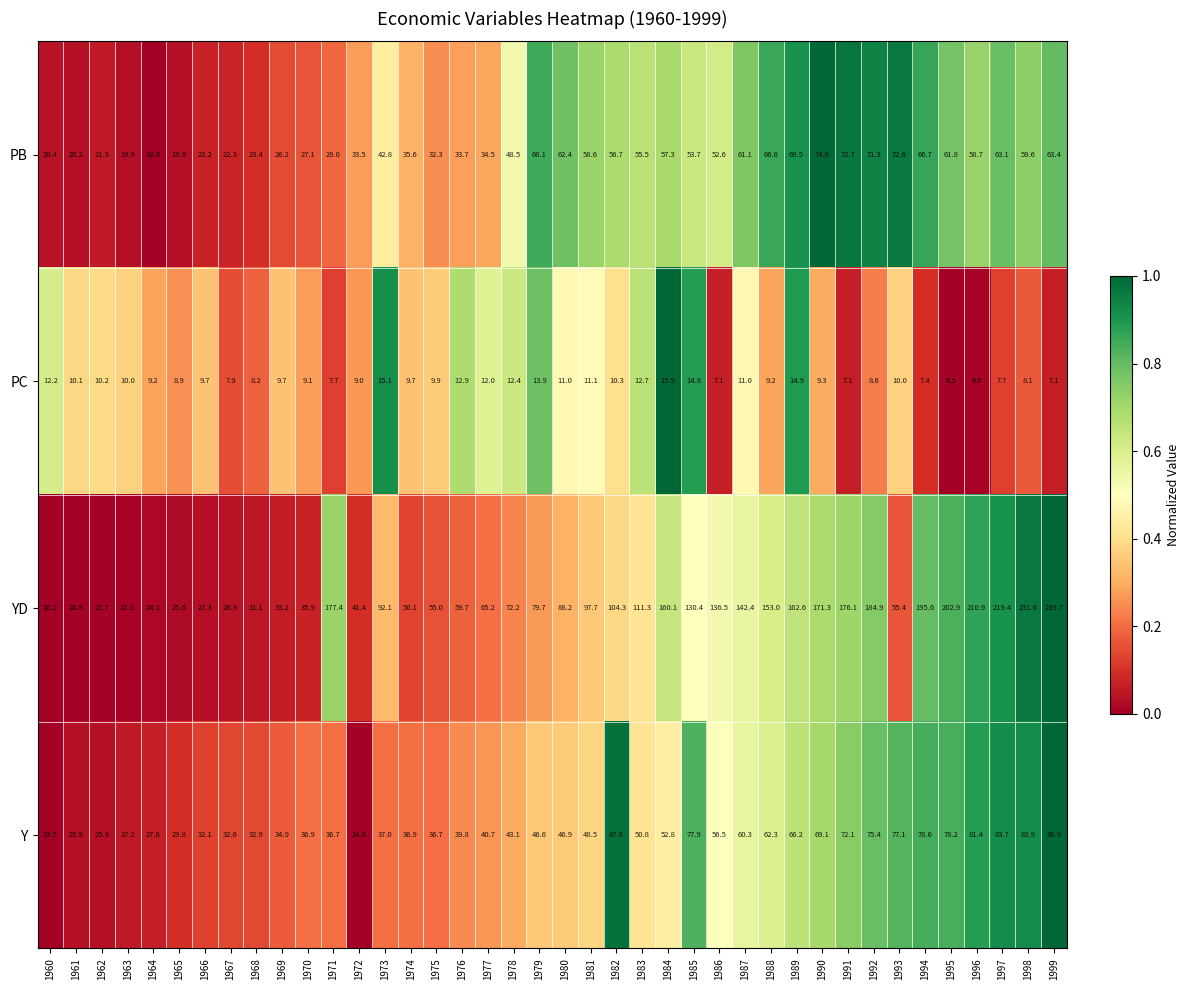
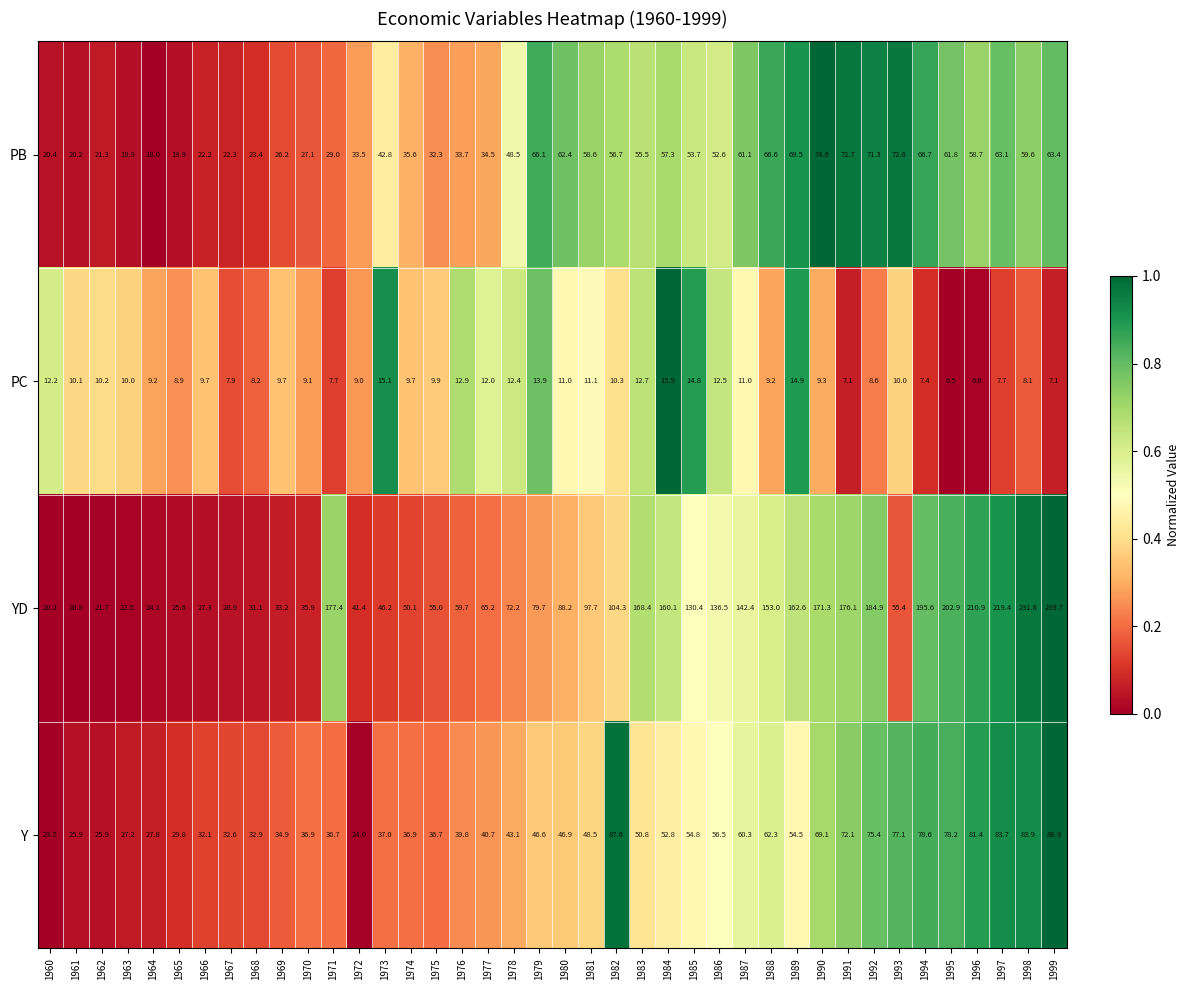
  {
    "PB": {
      "1960": 20.4,
      "1961": 20.2,
      "1962": 21.3,
      "1963": 19.9,
      "1964": 18.0,
      "1965": 19.9,
      "1966": 22.2,
      "1967": 22.3,
      "1968": 23.4,
      "1969": 26.2,
      "1970": 27.1,
      "1971": 29.0,
      "1972": 33.5,
      "1973": 42.8,
      "1974": 35.6,
      "1975": 32.3,
      "1976": 33.7,
      "1977": 34.5,
      "1978": 48.5,
      "1979": 66.1,
      "1980": 62.4,
      "1981": 58.6,
      "1982": 56.7,
      "1983": 55.5,
      "1984": 57.3,
      "1985": 53.7,
      "1986": 52.6,
      "1987": 61.1,
      "1988": 66.6,
      "1989": 69.5,
      "1990": 74.6,
      "1991": 72.7,
      "1992": 71.3,
      "1993": 72.6,
      "1994": 66.7,
      "1995": 61.8,
      "1996": 58.7,
      "1997": 63.1,
      "1998": 59.6,
      "1999": 63.4
    },
    "PC": {
      "1960": 12.2,
      "1961": 10.1,
      "1962": 10.2,
      "1963": 10.0,
      "1964": 9.2,
      "1965": 8.9,
      "1966": 9.7,
      "1967": 7.9,
      "1968": 8.2,
      "1969": 9.7,
      "1970": 9.1,
      "1971": 7.7,
      "1972": 9.0,
      "1973": 15.1,
      "1974": 9.7,
      "1975": 9.9,
      "1976": 12.9,
      "1977": 12.0,
      "1978": 12.4,
      "1979": 13.9,
      "1980": 11.0,
      "1981": 11.1,
      "1982": 10.3,
      "1983": 12.7,
      "1984": 15.9,
      "1985": 14.8,
-     "1986": 7.1,
+     "1986": 12.5,
      "1987": 11.0,
      "1988": 9.2,
      "1989": 14.9,
      "1990": 9.3,
      "1991": 7.1,
      "1992": 8.6,
      "1993": 10.0,
      "1994": 7.4,
      "1995": 6.5,
      "1996": 6.6,
      "1997": 7.7,
      "1998": 8.1,
      "1999": 7.1
    },
    "YD": {
      "1960": 20.2,
      "1961": 20.8,
      "1962": 21.7,
      "1963": 22.5,
      "1964": 24.1,
      "1965": 25.6,
      "1966": 27.3,
      "1967": 28.9,
      "1968": 31.1,
      "1969": 33.2,
      "1970": 35.9,
      "1971": 177.4,
      "1972": 41.4,
-     "1973": 92.1,
+     "1973": 46.2,
      "1974": 50.1,
      "1975": 55.0,
      "1976": 59.7,
      "1977": 65.2,
      "1978": 72.2,
      "1979": 79.7,
      "1980": 88.2,
      "1981": 97.7,
      "1982": 104.3,
-     "1983": 111.3,
+     "1983": 168.4,
      "1984": 160.1,
      "1985": 130.4,
      "1986": 136.5,
      "1987": 142.4,
      "1988": 153.0,
      "1989": 162.6,
      "1990": 171.3,
      "1991": 176.1,
      "1992": 184.9,
      "1993": 55.4,
      "1994": 195.6,
      "1995": 202.9,
      "1996": 210.9,
      "1997": 219.4,
      "1998": 231.6,
      "1999": 239.7
    },
    "Y": {
      "1960": 23.5,
      "1961": 25.9,
      "1962": 25.9,
      "1963": 27.2,
      "1964": 27.8,
      "1965": 29.8,
      "1966": 32.1,
      "1967": 32.6,
      "1968": 32.9,
      "1969": 34.9,
      "1970": 36.9,
      "1971": 36.7,
      "1972": 24.0,
      "1973": 37.0,
      "1974": 36.9,
      "1975": 36.7,
      "1976": 39.8,
      "1977": 40.7,
      "1978": 43.1,
      "1979": 46.6,
      "1980": 46.9,
      "1981": 48.5,
      "1982": 87.6,
      "1983": 50.8,
      "1984": 52.8,
-     "1985": 77.9,
+     "1985": 54.8,
      "1986": 56.5,
      "1987": 60.3,
      "1988": 62.3,
-     "1989": 66.2,
+     "1989": 54.5,
      "1990": 69.1,
      "1991": 72.1,
      "1992": 75.4,
      "1993": 77.1,
      "1994": 78.6,
      "1995": 78.2,
      "1996": 81.4,
      "1997": 83.7,
      "1998": 83.9,
      "1999": 88.9
    }
  }
